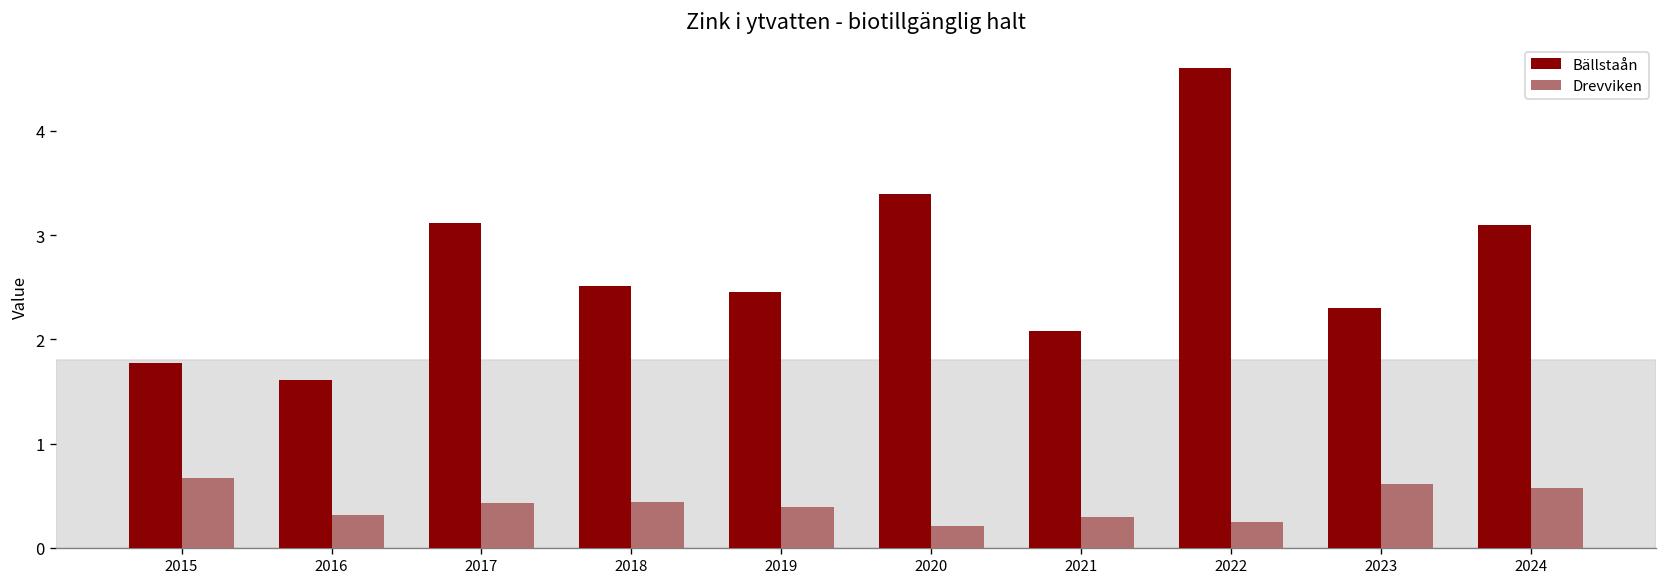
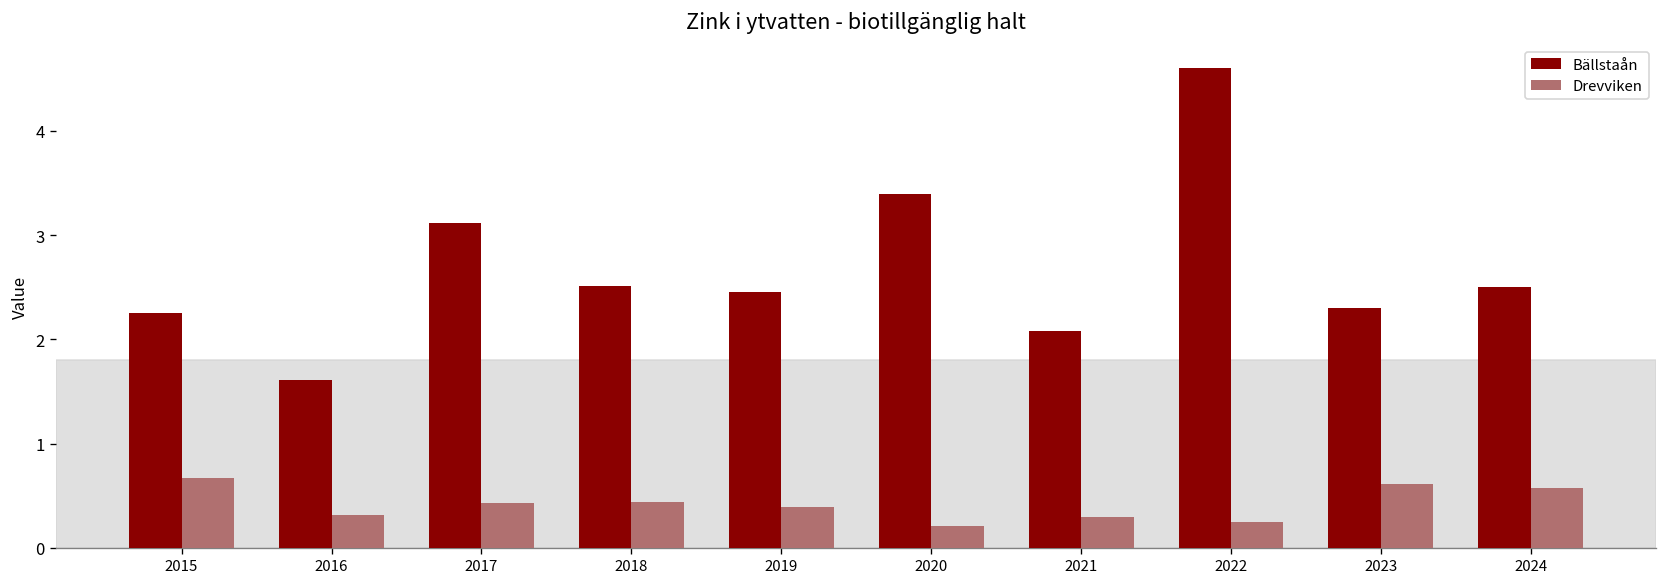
  {
    "Bällstaån": {
-     "2015": 1.8,
+     "2015": 2.3,
      "2016": 1.6,
      "2017": 3.1,
      "2018": 2.5,
      "2019": 2.5,
      "2020": 3.4,
      "2021": 2.1,
      "2022": 4.6,
      "2023": 2.3,
-     "2024": 3.1
+     "2024": 2.5
    },
    "Drevviken": {
      "2015": 0.7,
      "2016": 0.3,
      "2017": 0.4,
      "2018": 0.4,
      "2019": 0.4,
      "2020": 0.2,
      "2021": 0.3,
      "2022": 0.2,
      "2023": 0.6,
      "2024": 0.6
    }
  }
